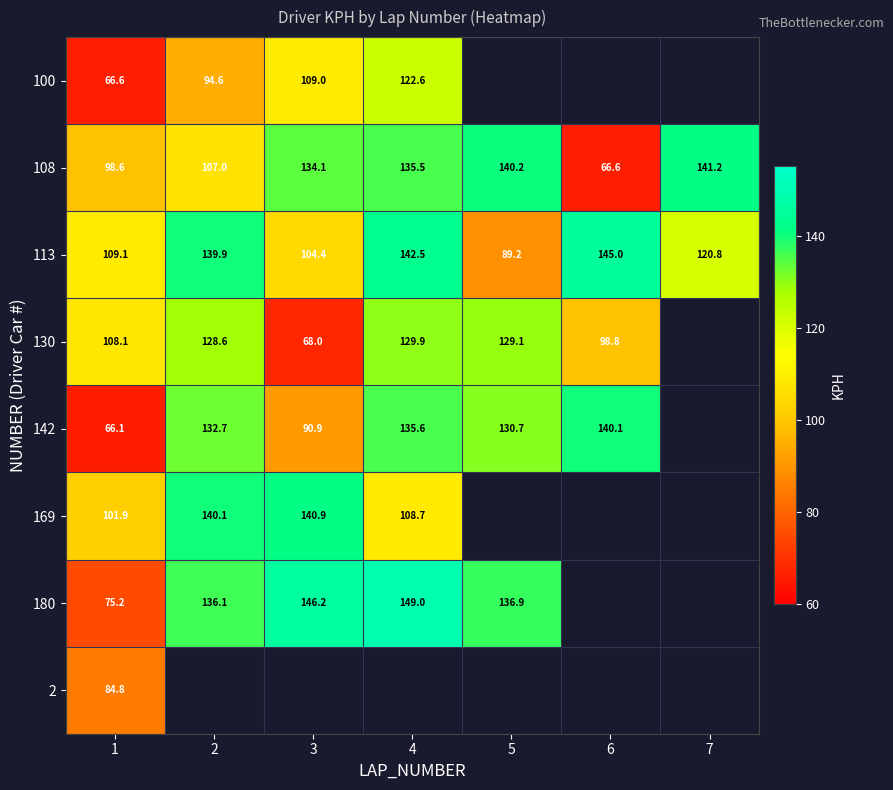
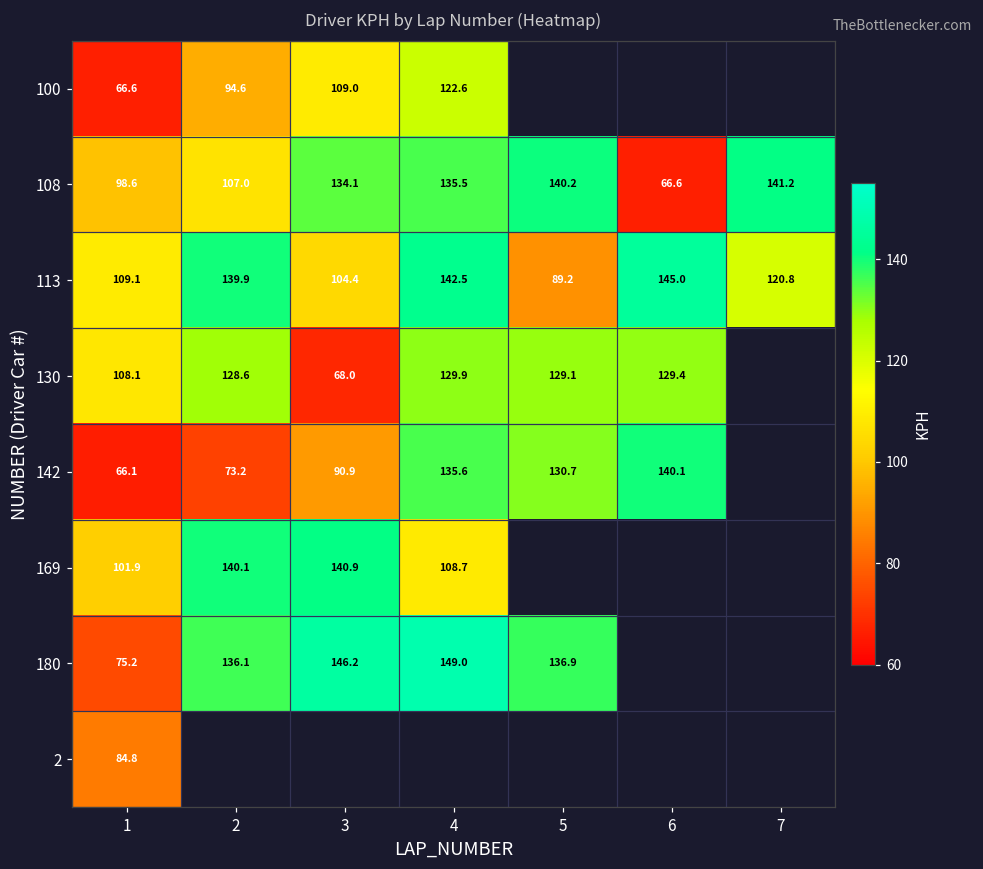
  {
    "100": {
      "1": 66.6,
      "2": 94.6,
      "3": 109.0,
      "4": 122.6
    },
    "108": {
      "1": 98.6,
      "2": 107.0,
      "3": 134.1,
      "4": 135.5,
      "5": 140.2,
      "6": 66.6,
      "7": 141.2
    },
    "113": {
      "1": 109.1,
      "2": 139.9,
      "3": 104.4,
      "4": 142.5,
      "5": 89.2,
      "6": 145.0,
      "7": 120.8
    },
    "130": {
      "1": 108.1,
      "2": 128.6,
      "3": 68.0,
      "4": 129.9,
      "5": 129.1,
-     "6": 98.8
+     "6": 129.4
    },
    "142": {
      "1": 66.1,
-     "2": 132.7,
+     "2": 73.2,
      "3": 90.9,
      "4": 135.6,
      "5": 130.7,
      "6": 140.1
    },
    "169": {
      "1": 101.9,
      "2": 140.1,
      "3": 140.9,
      "4": 108.7
    },
    "180": {
      "1": 75.2,
      "2": 136.1,
      "3": 146.2,
      "4": 149.0,
      "5": 136.9
    },
    "2": {
      "1": 84.8
    }
  }
